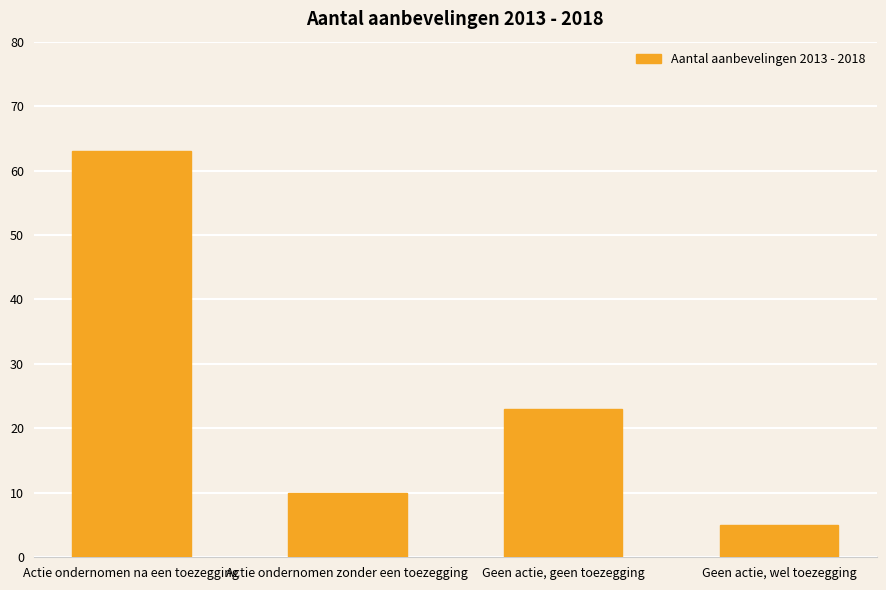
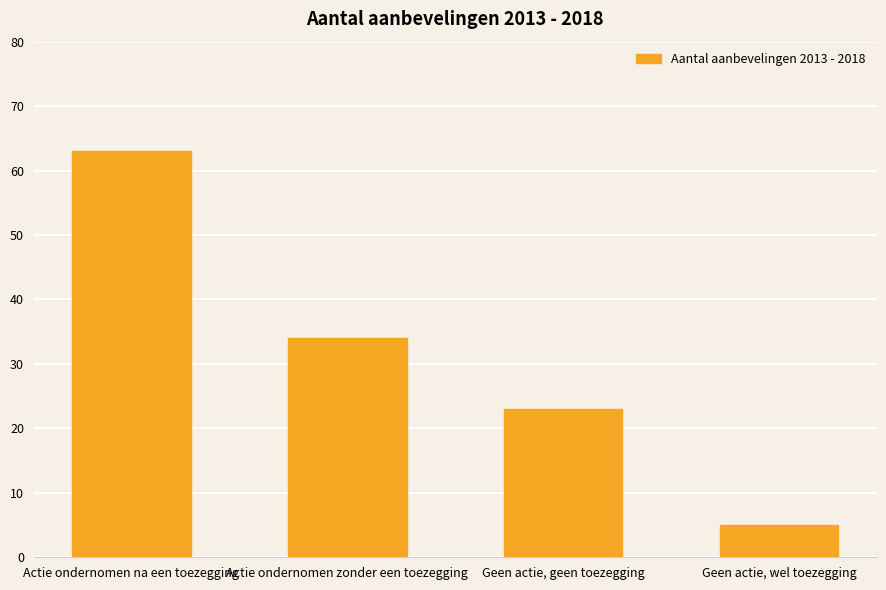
  {
    "Actie ondernomen na een toezegging": 63,
-   "Actie ondernomen zonder een toezegging": 10,
+   "Actie ondernomen zonder een toezegging": 34,
    "Geen actie, geen toezegging": 23,
    "Geen actie, wel toezegging": 5
  }
